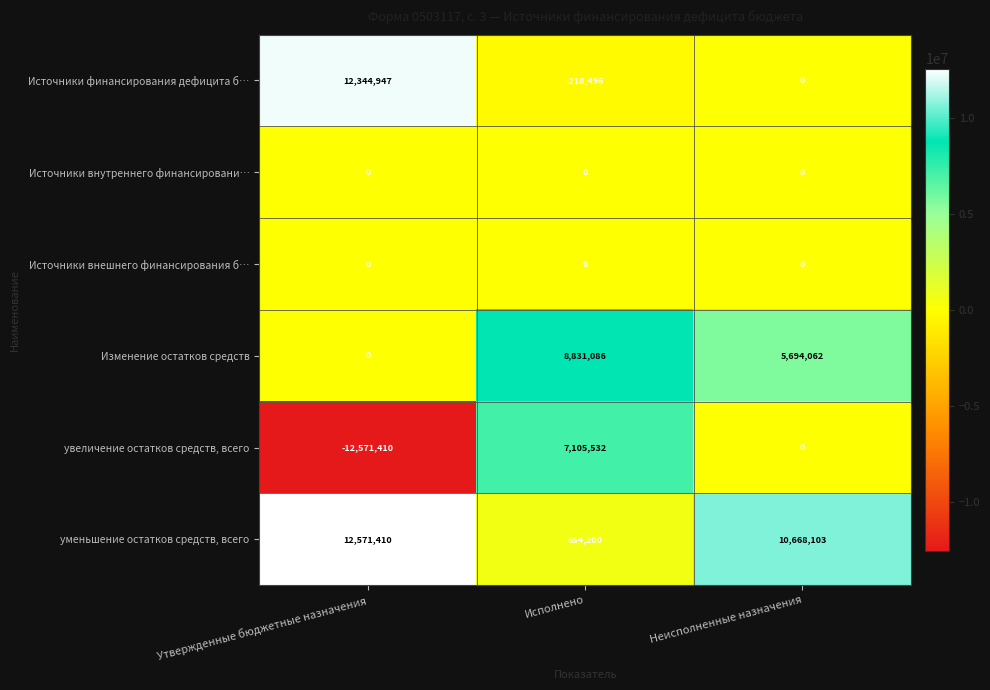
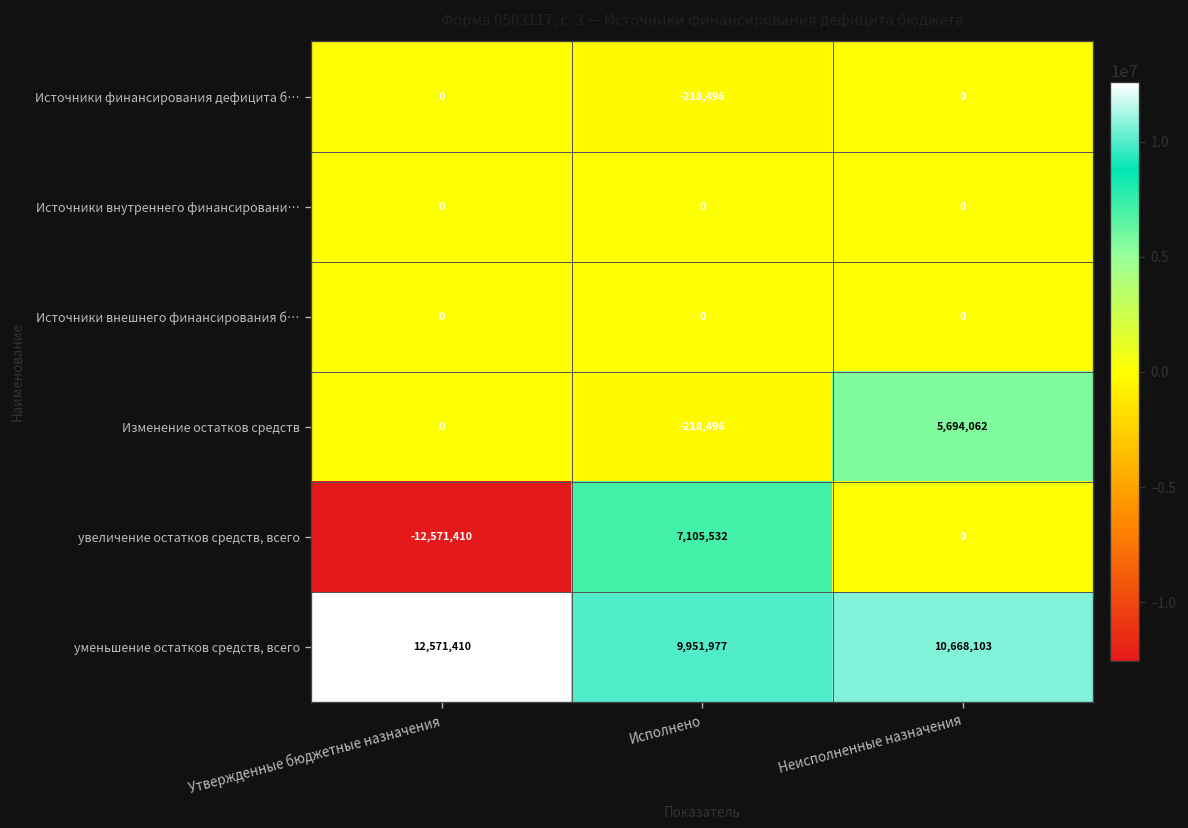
  {
    "Источники финансирования дефицита б…": {
-     "Утвержденные бюджетные назначения": "12,344,947",
+     "Утвержденные бюджетные назначения": "0",
      "Исполнено": "-218,496",
      "Неисполненные назначения": "0"
    },
    "Источники внутреннего финансировани…": {
      "Утвержденные бюджетные назначения": "0",
      "Исполнено": "0",
      "Неисполненные назначения": "0"
    },
    "Источники внешнего финансирования б…": {
      "Утвержденные бюджетные назначения": "0",
      "Исполнено": "0",
      "Неисполненные назначения": "0"
    },
    "Изменение остатков средств": {
      "Утвержденные бюджетные назначения": "0",
-     "Исполнено": "8,831,086",
+     "Исполнено": "-218,496",
      "Неисполненные назначения": "5,694,062"
    },
    "увеличение остатков средств, всего": {
      "Утвержденные бюджетные назначения": "-12,571,410",
      "Исполнено": "7,105,532",
      "Неисполненные назначения": "0"
    },
    "уменьшение остатков средств, всего": {
      "Утвержденные бюджетные назначения": "12,571,410",
-     "Исполнено": "654,200",
+     "Исполнено": "9,951,977",
      "Неисполненные назначения": "10,668,103"
    }
  }
